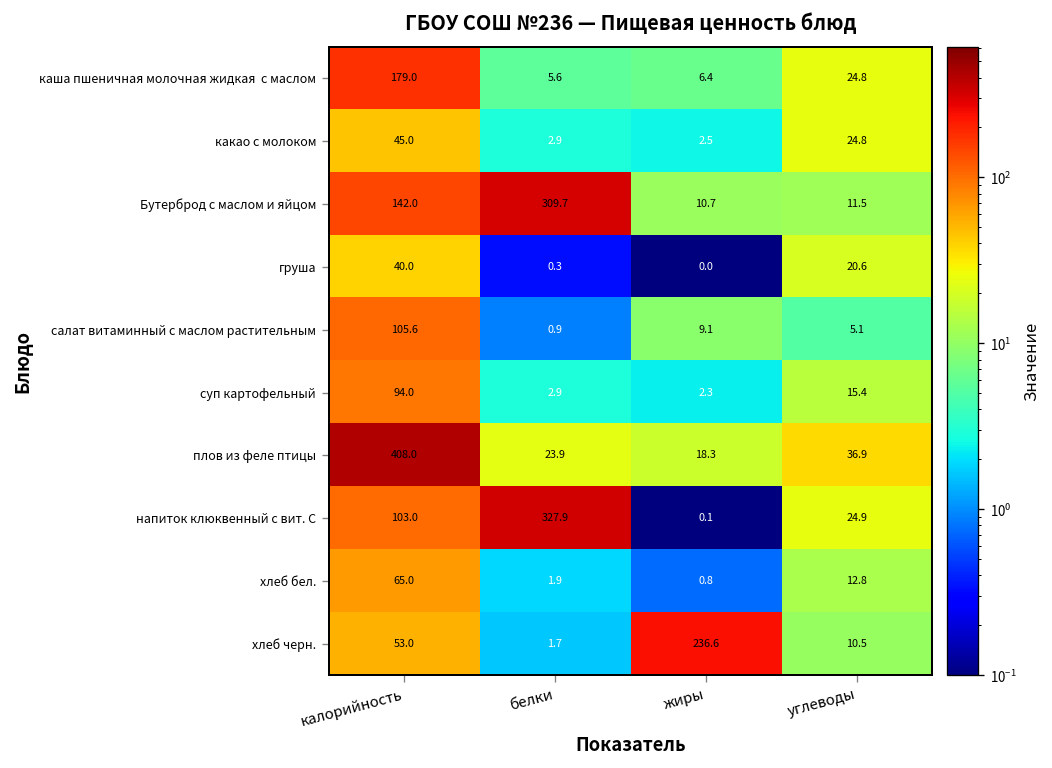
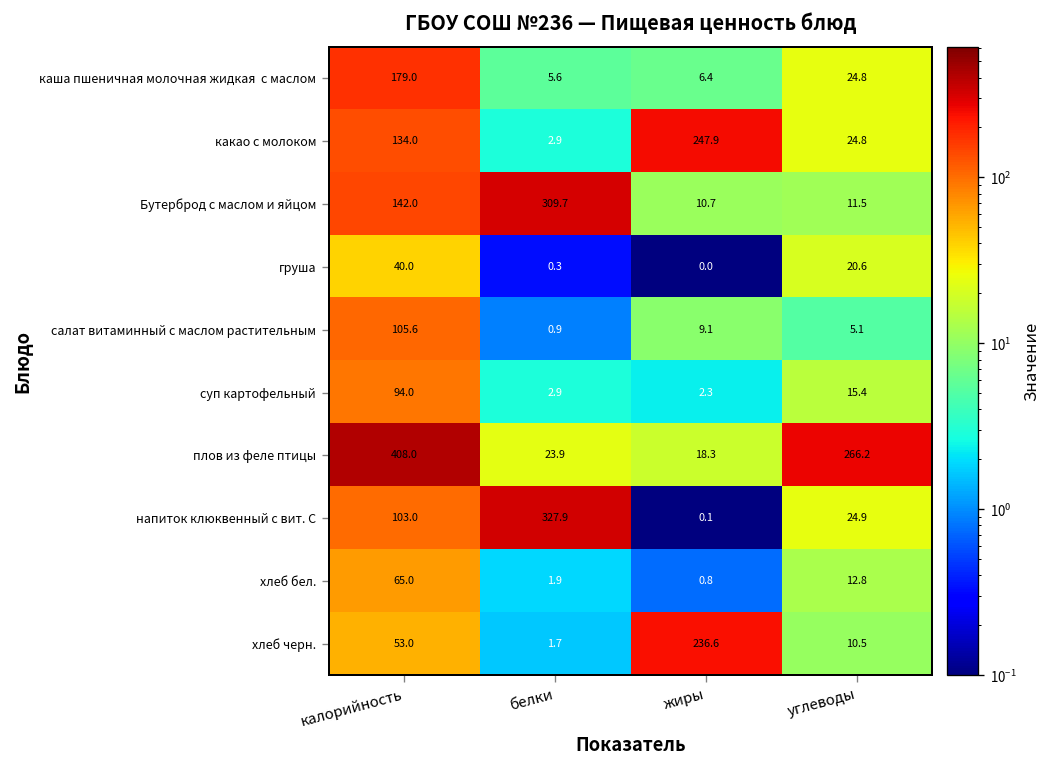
  {
    "каша пшеничная молочная жидкая с маслом": {
      "калорийность": 179.0,
      "белки": 5.6,
      "жиры": 6.4,
      "углеводы": 24.8
    },
    "какао с молоком": {
-     "калорийность": 45.0,
+     "калорийность": 134.0,
      "белки": 2.9,
-     "жиры": 2.5,
+     "жиры": 247.9,
      "углеводы": 24.8
    },
    "Бутерброд с маслом и яйцом": {
      "калорийность": 142.0,
      "белки": 309.7,
      "жиры": 10.7,
      "углеводы": 11.5
    },
    "груша": {
      "калорийность": 40.0,
      "белки": 0.3,
      "жиры": 0.0,
      "углеводы": 20.6
    },
    "салат витаминный с маслом растительным": {
      "калорийность": 105.6,
      "белки": 0.9,
      "жиры": 9.1,
      "углеводы": 5.1
    },
    "суп картофельный": {
      "калорийность": 94.0,
      "белки": 2.9,
      "жиры": 2.3,
      "углеводы": 15.4
    },
    "плов из феле птицы": {
      "калорийность": 408.0,
      "белки": 23.9,
      "жиры": 18.3,
-     "углеводы": 36.9
+     "углеводы": 266.2
    },
    "напиток клюквенный с вит. С": {
      "калорийность": 103.0,
      "белки": 327.9,
      "жиры": 0.1,
      "углеводы": 24.9
    },
    "хлеб бел.": {
      "калорийность": 65.0,
      "белки": 1.9,
      "жиры": 0.8,
      "углеводы": 12.8
    },
    "хлеб черн.": {
      "калорийность": 53.0,
      "белки": 1.7,
      "жиры": 236.6,
      "углеводы": 10.5
    }
  }
